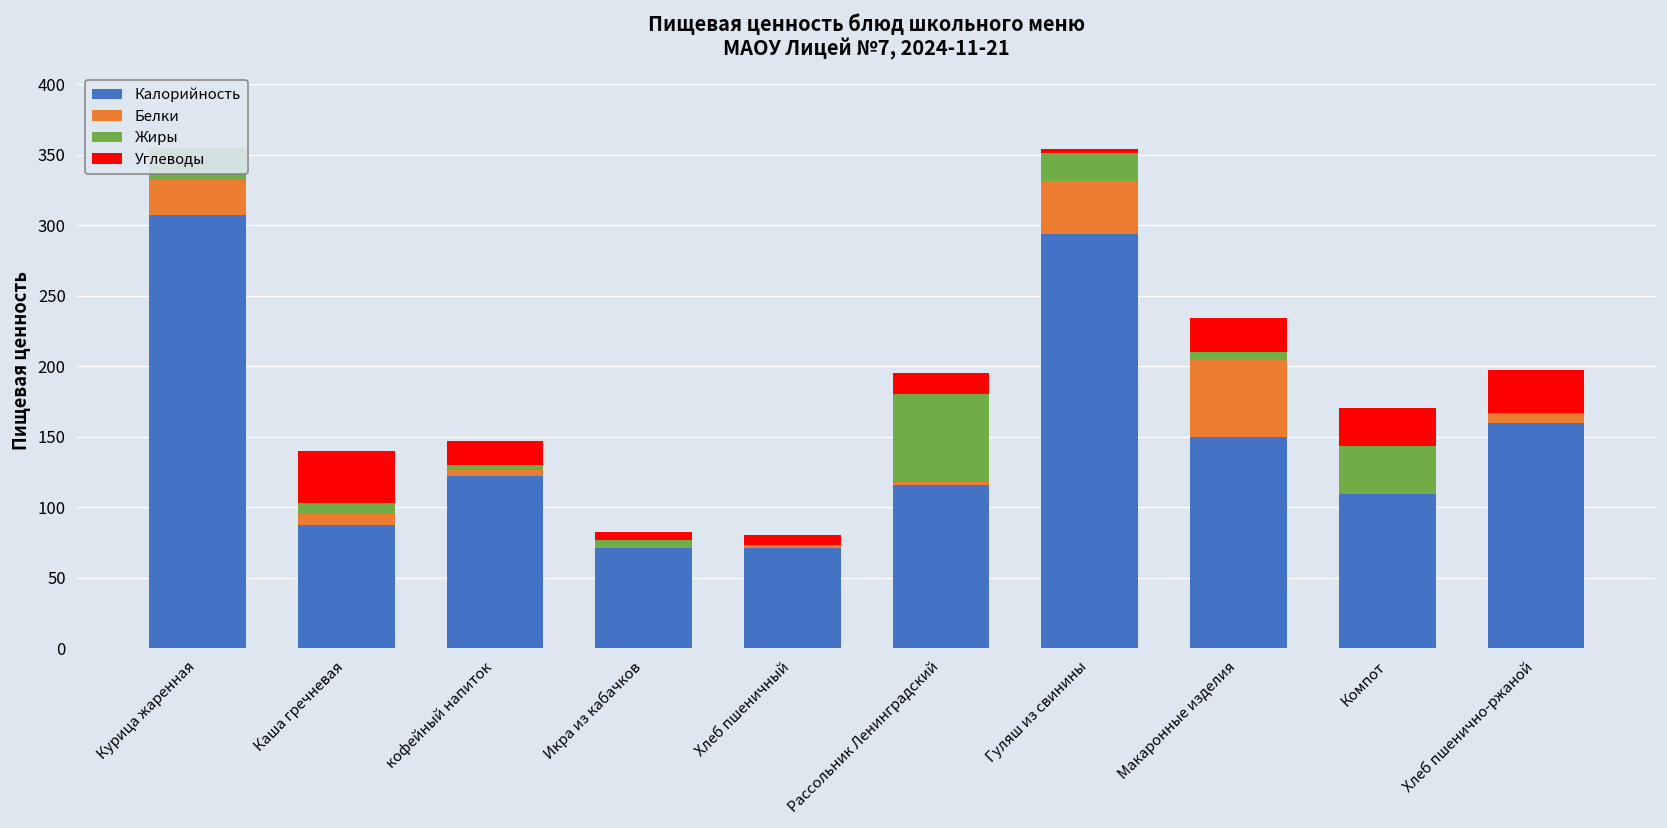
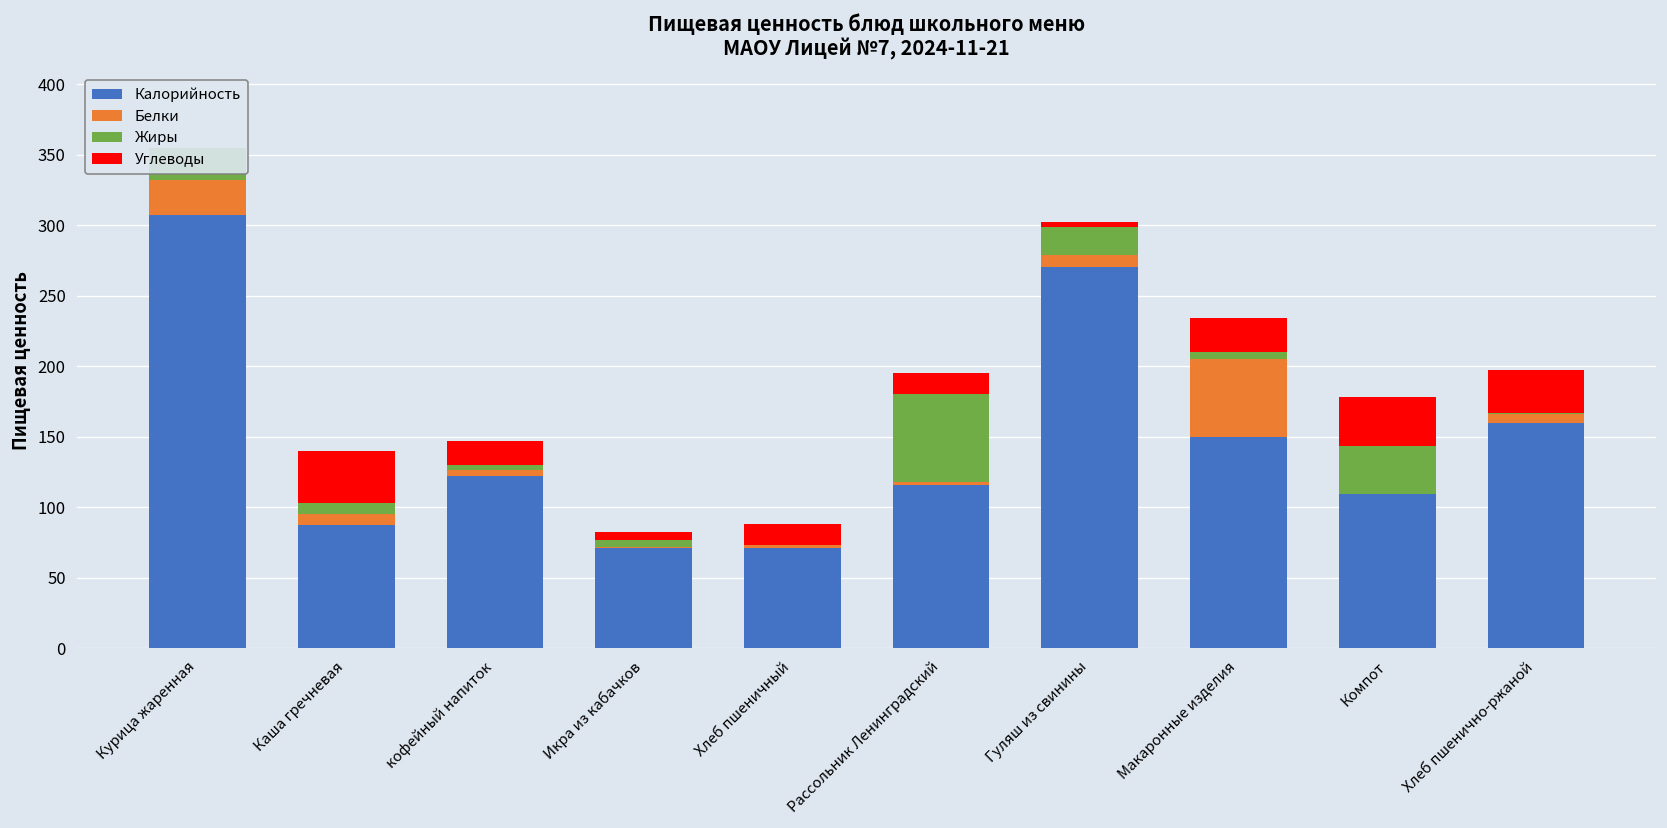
  {
    "Калорийность": {
      "Курица жаренная": 307,
      "Каша гречневая": 87,
      "кофейный напиток": 122,
      "Икра из кабачков": 71,
      "Хлеб пшеничный": 71,
      "Рассольник Ленинградский": 116,
-     "Гуляш из свинины": 294,
+     "Гуляш из свинины": 270,
      "Макаронные изделия": 150,
      "Компот": 109,
      "Хлеб пшенично-ржаной": 160
    },
    "Белки": {
      "Курица жаренная": 25,
      "Каша гречневая": 8,
      "кофейный напиток": 4,
-     "Гуляш из свинины": 37,
+     "Гуляш из свинины": 9,
      "Макаронные изделия": 55,
      "Компот": 0,
      "Хлеб пшенично-ржаной": 6
    },
    "Жиры": {
      "Каша гречневая": 8,
      "кофейный напиток": 4,
      "Икра из кабачков": 5,
      "Хлеб пшеничный": 0,
      "Рассольник Ленинградский": 62,
      "Гуляш из свинины": 20,
      "Макаронные изделия": 5,
      "Компот": 34
    },
    "Углеводы": {
      "Каша гречневая": 37,
      "кофейный напиток": 17,
      "Икра из кабачков": 5,
-     "Хлеб пшеничный": 7,
+     "Хлеб пшеничный": 15,
      "Рассольник Ленинградский": 15,
      "Гуляш из свинины": 3,
      "Макаронные изделия": 24,
-     "Компот": 27,
+     "Компот": 35,
      "Хлеб пшенично-ржаной": 30
    }
  }
